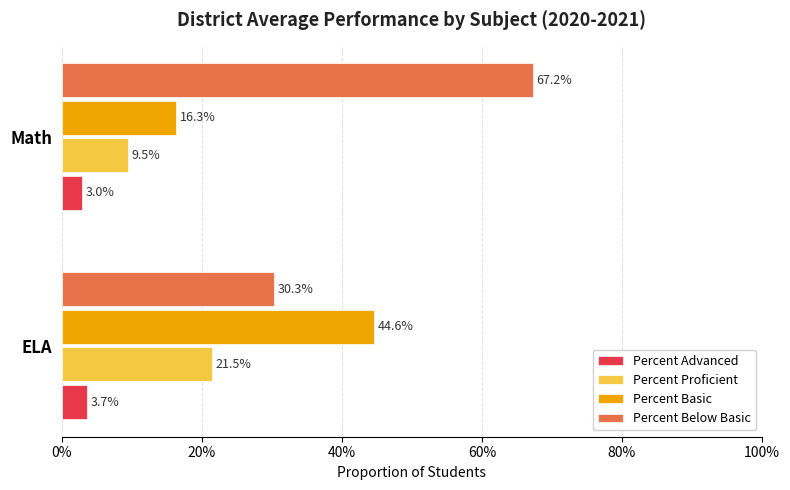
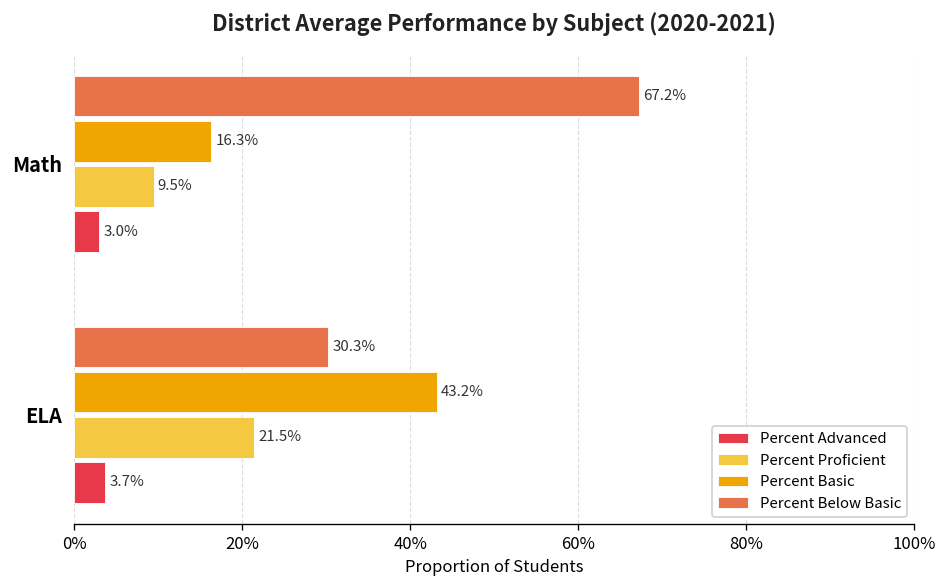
  {
    "Percent Proficient": {
      "Math": "9.5%",
      "ELA": "21.5%"
    },
    "Percent Basic": {
      "Math": "16.3%",
-     "ELA": "44.6%"
+     "ELA": "43.2%"
    }
  }
